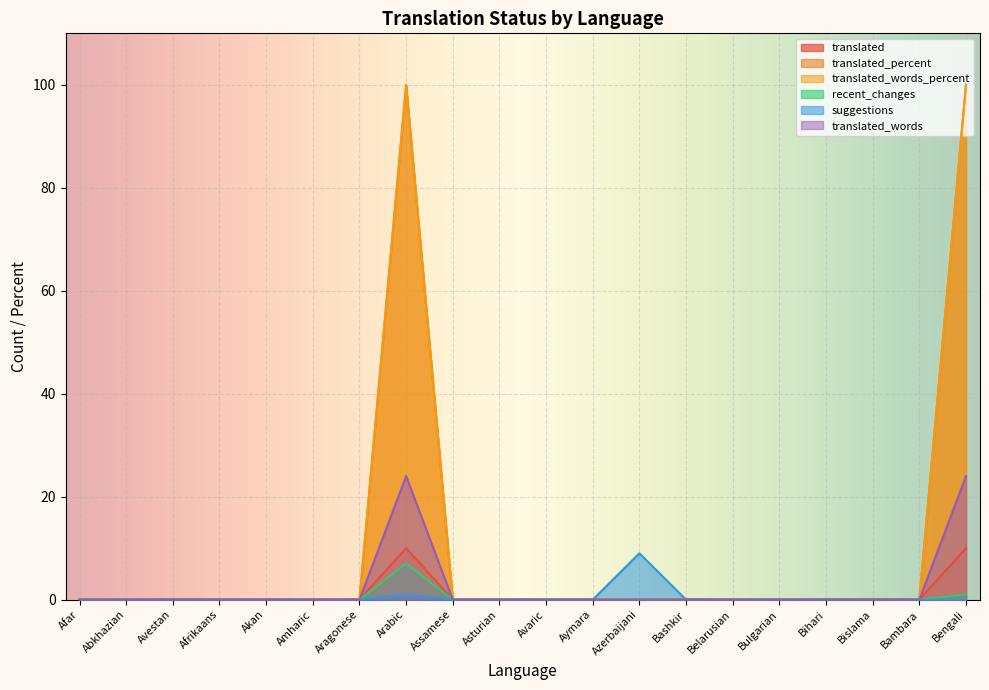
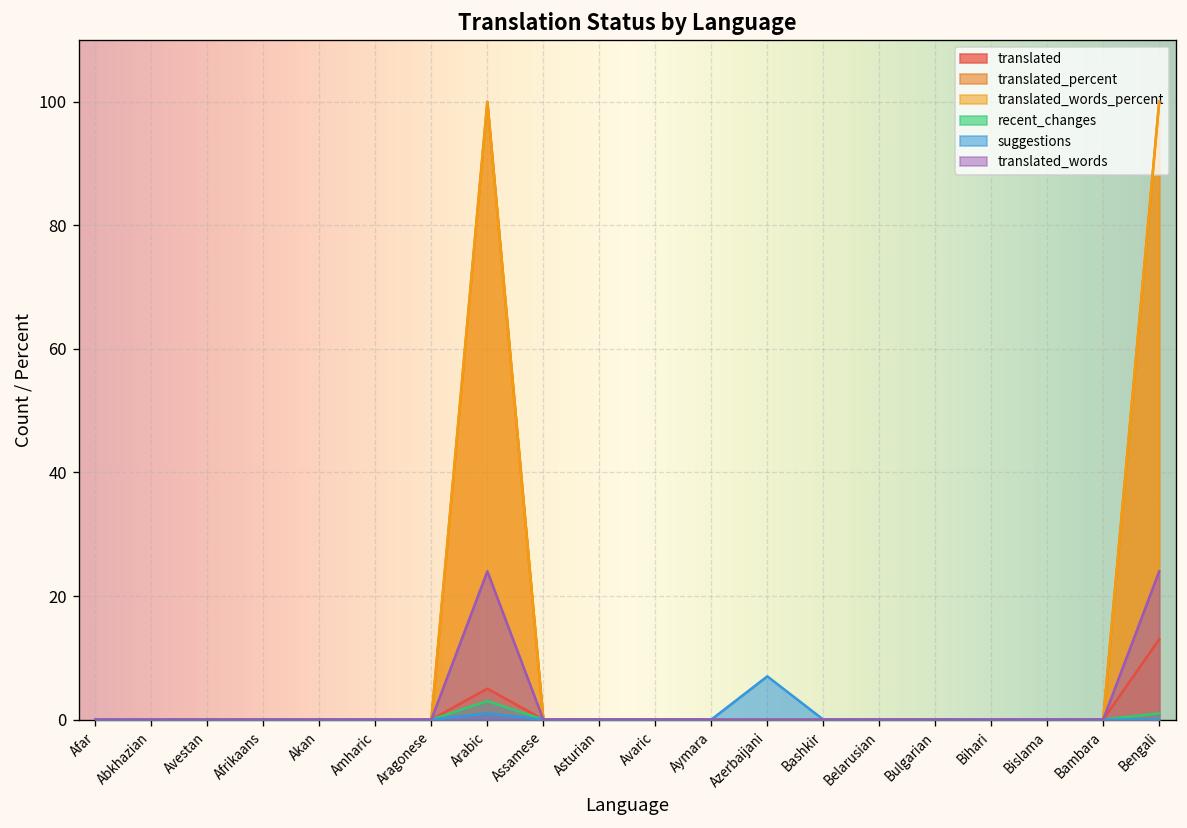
  {
    "translated": {
-     "Arabic": 10,
-     "Bengali": 10
+     "Arabic": 5,
+     "Bengali": 13
    },
    "translated_words_percent": {
      "Arabic": 100
    },
    "recent_changes": {
-     "Arabic": 7,
+     "Arabic": 3,
      "Bengali": 1
    },
    "suggestions": {
      "Arabic": 1,
-     "Azerbaijani": 9,
+     "Azerbaijani": 7,
      "Bengali": 0
    },
    "translated_words": {
      "Arabic": 24,
      "Bengali": 24
    }
  }
